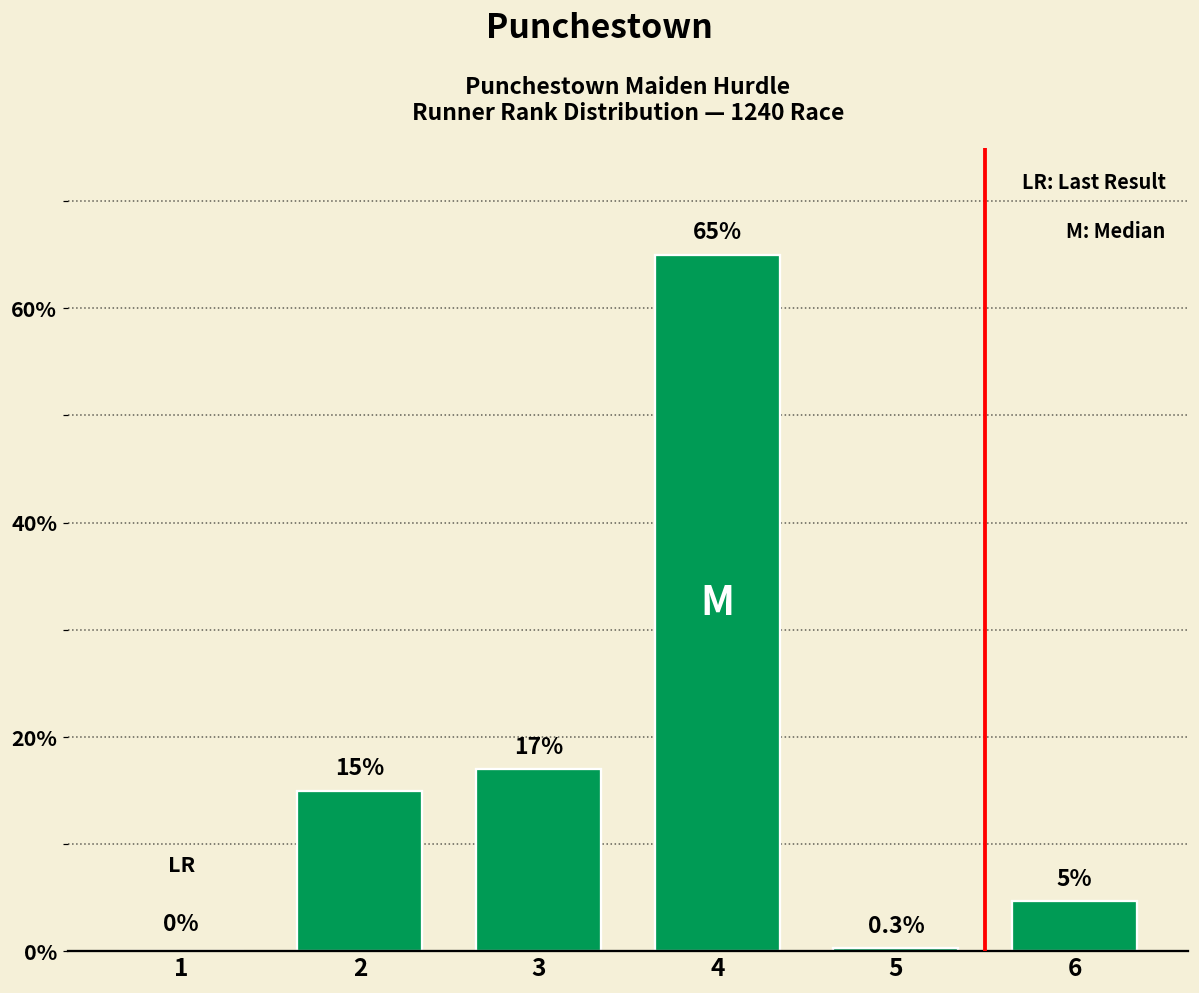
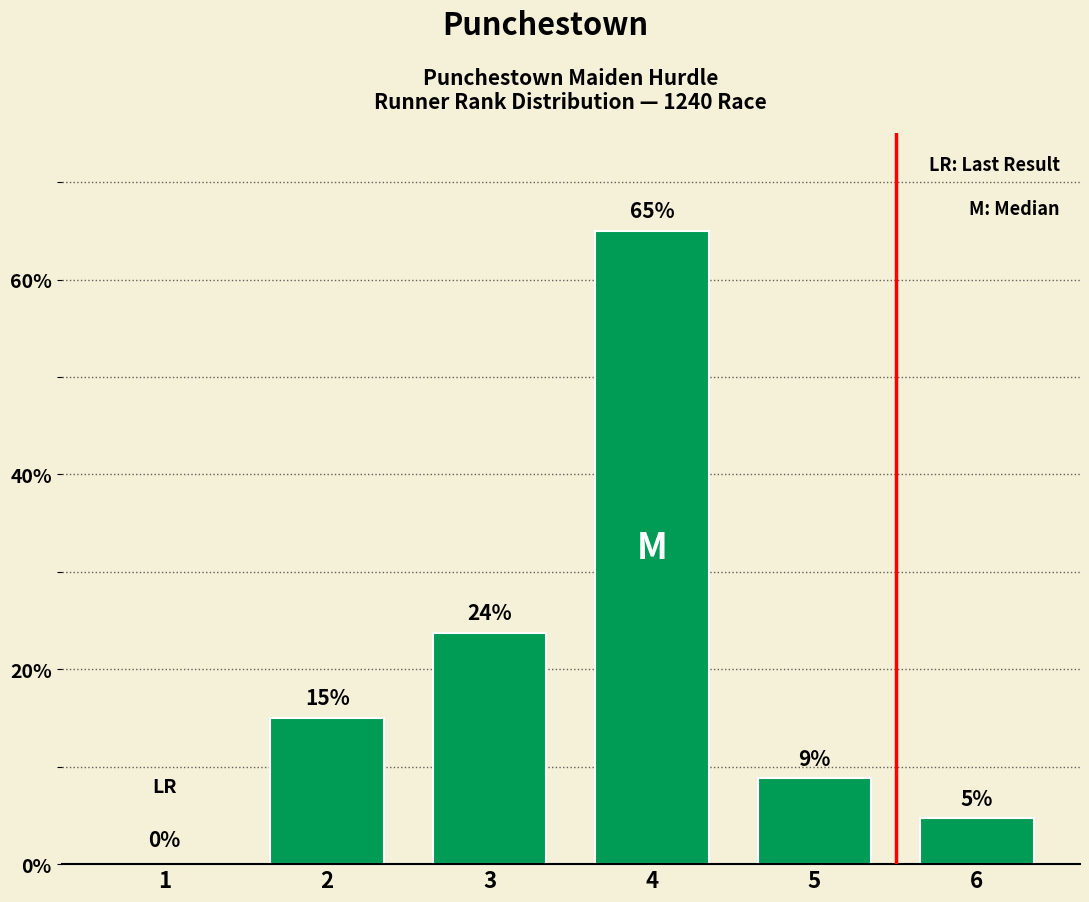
  {
    "1": "0%",
    "2": "15%",
-   "3": "17%",
+   "3": "24%",
    "4": "65%",
-   "5": "0.3%",
+   "5": "9%",
    "6": "5%"
  }
